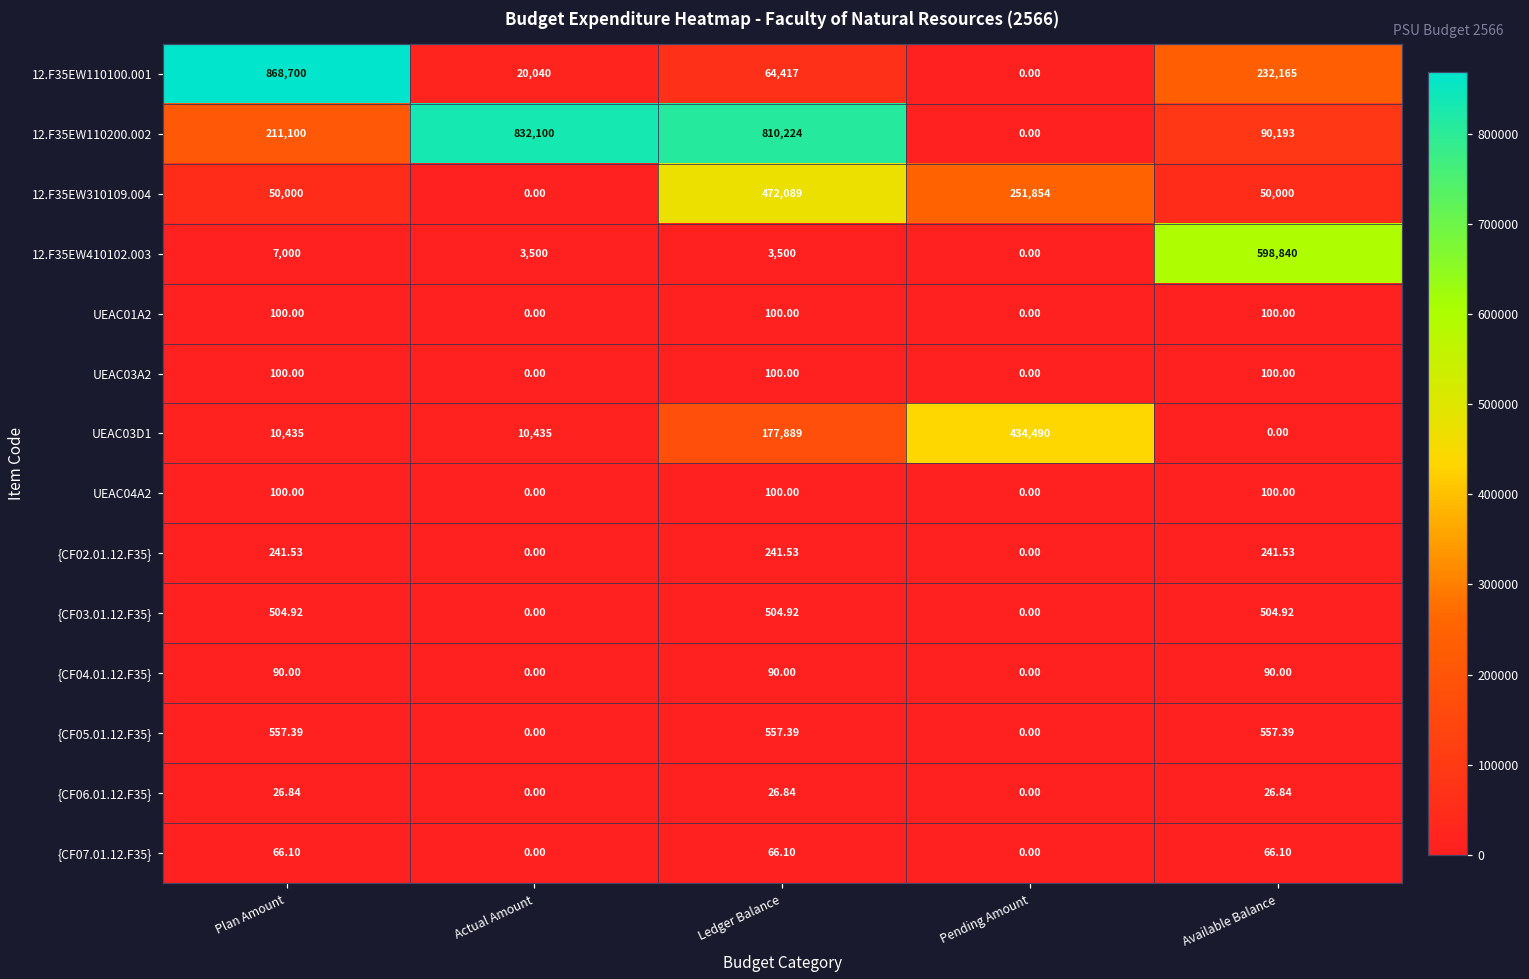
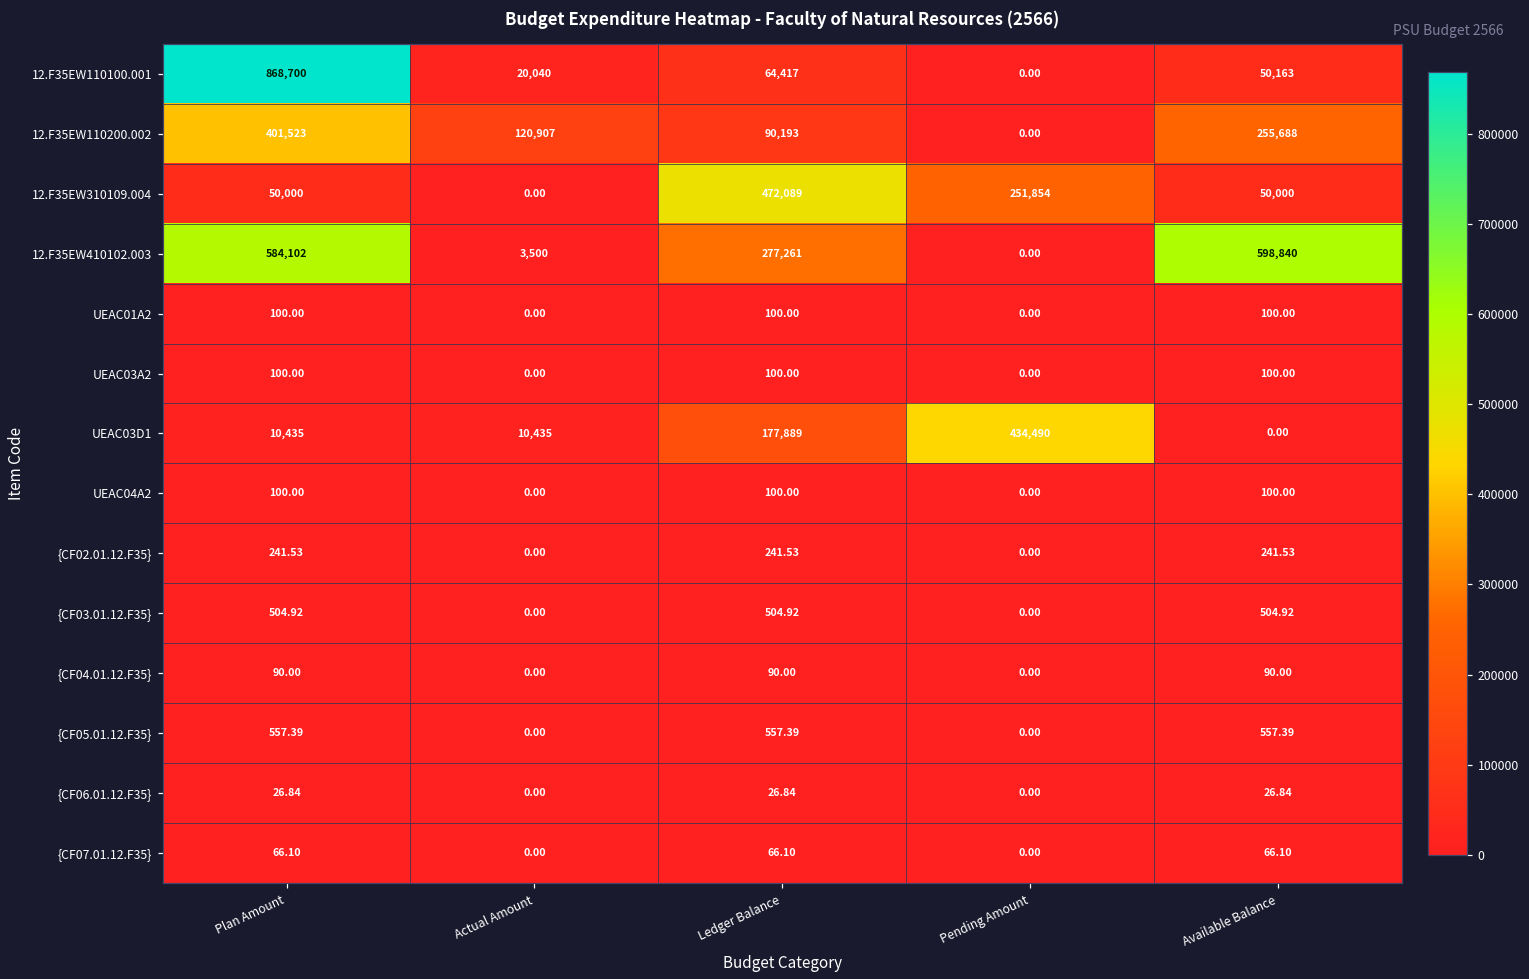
  {
    "12.F35EW110100.001": {
      "Plan Amount": "868,700",
      "Actual Amount": "20,040",
      "Ledger Balance": "64,417",
      "Pending Amount": "0.00",
-     "Available Balance": "232,165"
+     "Available Balance": "50,163"
    },
    "12.F35EW110200.002": {
-     "Plan Amount": "211,100",
-     "Actual Amount": "832,100",
-     "Ledger Balance": "810,224",
+     "Plan Amount": "401,523",
+     "Actual Amount": "120,907",
+     "Ledger Balance": "90,193",
      "Pending Amount": "0.00",
-     "Available Balance": "90,193"
+     "Available Balance": "255,688"
    },
    "12.F35EW310109.004": {
      "Plan Amount": "50,000",
      "Actual Amount": "0.00",
      "Ledger Balance": "472,089",
      "Pending Amount": "251,854",
      "Available Balance": "50,000"
    },
    "12.F35EW410102.003": {
-     "Plan Amount": "7,000",
+     "Plan Amount": "584,102",
      "Actual Amount": "3,500",
-     "Ledger Balance": "3,500",
+     "Ledger Balance": "277,261",
      "Pending Amount": "0.00",
      "Available Balance": "598,840"
    },
    "UEAC01A2": {
      "Plan Amount": "100.00",
      "Actual Amount": "0.00",
      "Ledger Balance": "100.00",
      "Pending Amount": "0.00",
      "Available Balance": "100.00"
    },
    "UEAC03A2": {
      "Plan Amount": "100.00",
      "Actual Amount": "0.00",
      "Ledger Balance": "100.00",
      "Pending Amount": "0.00",
      "Available Balance": "100.00"
    },
    "UEAC03D1": {
      "Plan Amount": "10,435",
      "Actual Amount": "10,435",
      "Ledger Balance": "177,889",
      "Pending Amount": "434,490",
      "Available Balance": "0.00"
    },
    "UEAC04A2": {
      "Plan Amount": "100.00",
      "Actual Amount": "0.00",
      "Ledger Balance": "100.00",
      "Pending Amount": "0.00",
      "Available Balance": "100.00"
    },
    "{CF02.01.12.F35}": {
      "Plan Amount": "241.53",
      "Actual Amount": "0.00",
      "Ledger Balance": "241.53",
      "Pending Amount": "0.00",
      "Available Balance": "241.53"
    },
    "{CF03.01.12.F35}": {
      "Plan Amount": "504.92",
      "Actual Amount": "0.00",
      "Ledger Balance": "504.92",
      "Pending Amount": "0.00",
      "Available Balance": "504.92"
    },
    "{CF04.01.12.F35}": {
      "Plan Amount": "90.00",
      "Actual Amount": "0.00",
      "Ledger Balance": "90.00",
      "Pending Amount": "0.00",
      "Available Balance": "90.00"
    },
    "{CF05.01.12.F35}": {
      "Plan Amount": "557.39",
      "Actual Amount": "0.00",
      "Ledger Balance": "557.39",
      "Pending Amount": "0.00",
      "Available Balance": "557.39"
    },
    "{CF06.01.12.F35}": {
      "Plan Amount": "26.84",
      "Actual Amount": "0.00",
      "Ledger Balance": "26.84",
      "Pending Amount": "0.00",
      "Available Balance": "26.84"
    },
    "{CF07.01.12.F35}": {
      "Plan Amount": "66.10",
      "Actual Amount": "0.00",
      "Ledger Balance": "66.10",
      "Pending Amount": "0.00",
      "Available Balance": "66.10"
    }
  }
